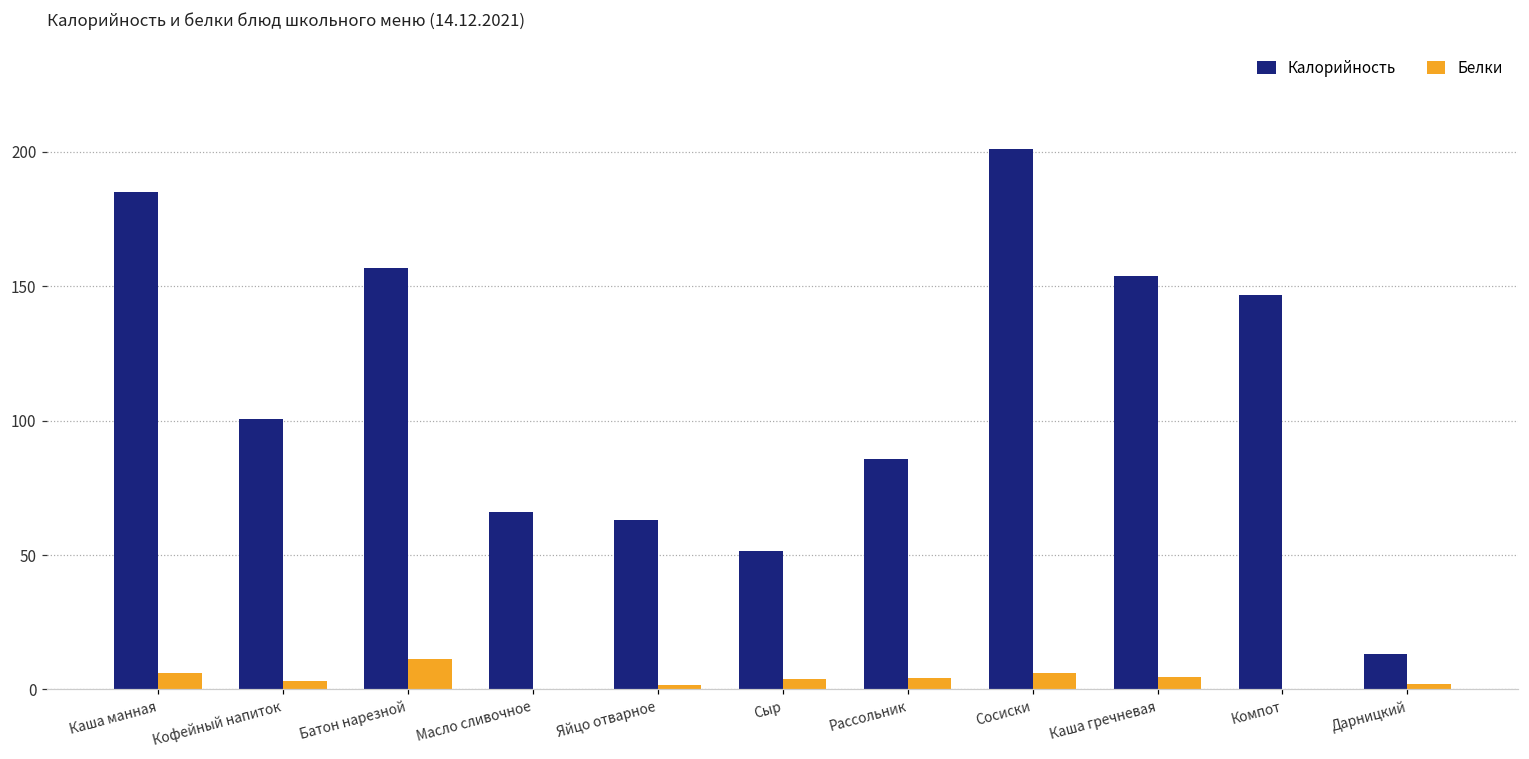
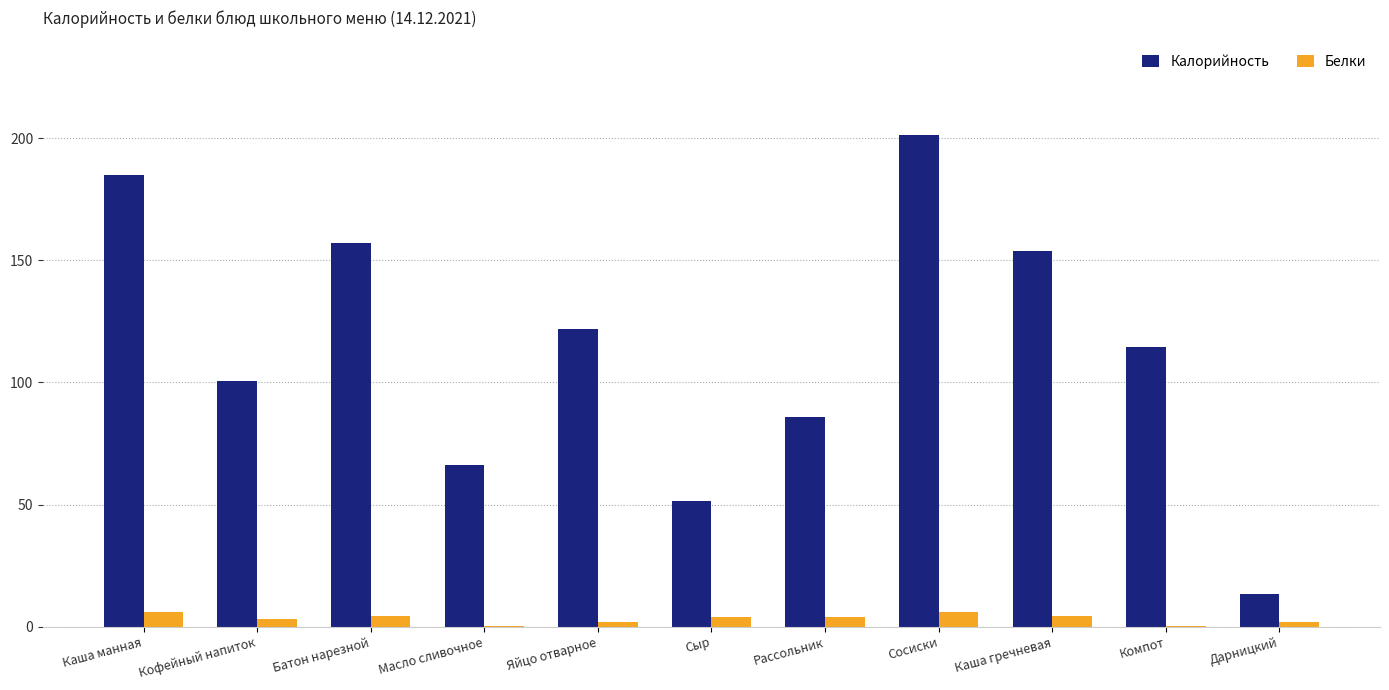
  {
    "Калорийность": {
      "Каша манная": 185,
      "Кофейный напиток": 101,
      "Батон нарезной": 157,
      "Масло сливочное": 66,
-     "Яйцо отварное": 63,
+     "Яйцо отварное": 122,
      "Сыр": 52,
      "Рассольник": 86,
      "Сосиски": 201,
      "Каша гречневая": 154,
-     "Компот": 147,
+     "Компот": 115,
      "Дарницкий": 13
    },
    "Белки": {
      "Каша манная": 6,
      "Кофейный напиток": 3,
-     "Батон нарезной": 11,
+     "Батон нарезной": 4,
      "Яйцо отварное": 2,
      "Сыр": 4,
      "Рассольник": 4,
      "Сосиски": 6,
      "Каша гречневая": 5,
      "Дарницкий": 2
    }
  }
